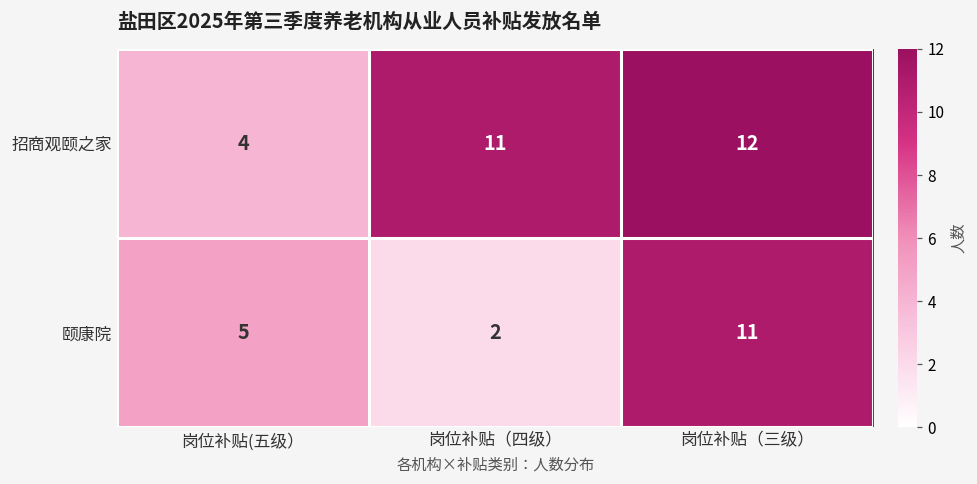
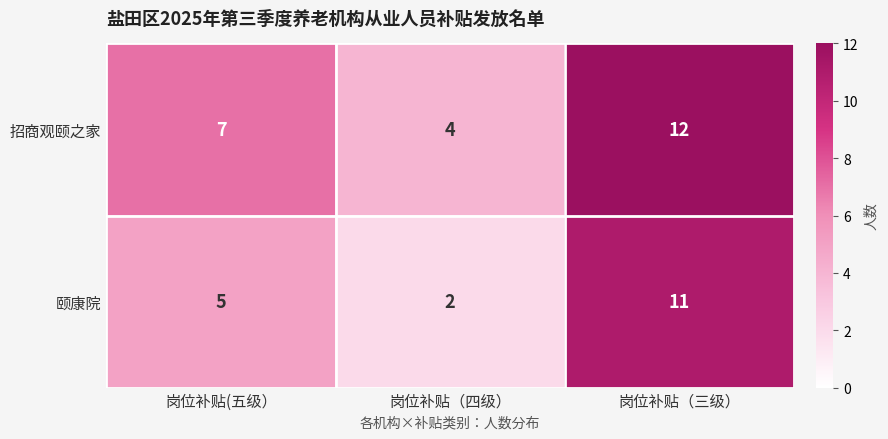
  {
    "招商观颐之家": {
-     "岗位补贴(五级）": 4,
-     "岗位补贴（四级）": 11,
+     "岗位补贴(五级）": 7,
+     "岗位补贴（四级）": 4,
      "岗位补贴（三级）": 12
    },
    "颐康院": {
      "岗位补贴(五级）": 5,
      "岗位补贴（四级）": 2,
      "岗位补贴（三级）": 11
    }
  }
